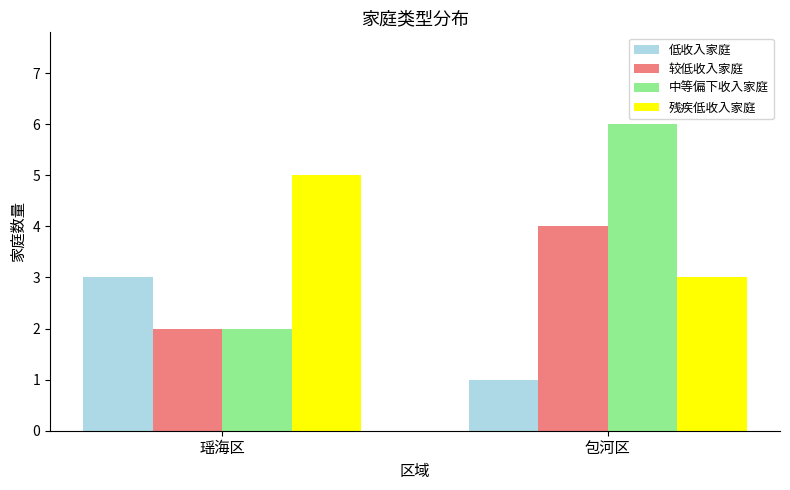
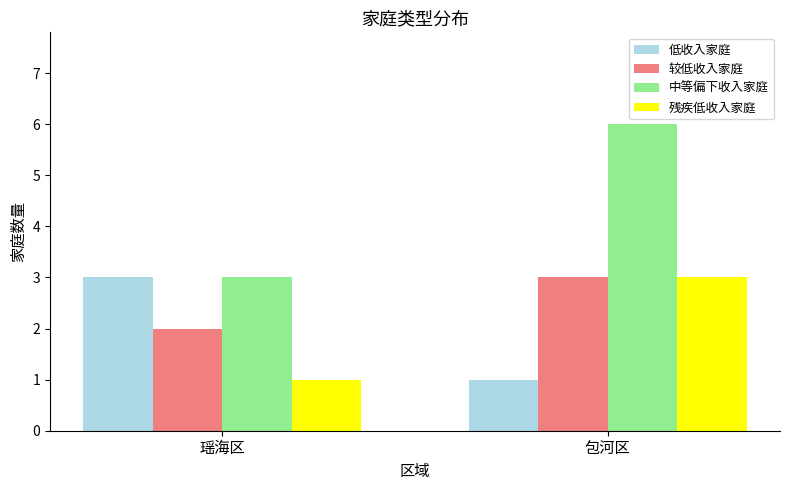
  {
    "低收入家庭": {
      "瑶海区": 3,
      "包河区": 1
    },
    "较低收入家庭": {
      "瑶海区": 2,
-     "包河区": 4
+     "包河区": 3
    },
    "中等偏下收入家庭": {
-     "瑶海区": 2,
+     "瑶海区": 3,
      "包河区": 6
    },
    "残疾低收入家庭": {
-     "瑶海区": 5,
+     "瑶海区": 1,
      "包河区": 3
    }
  }
